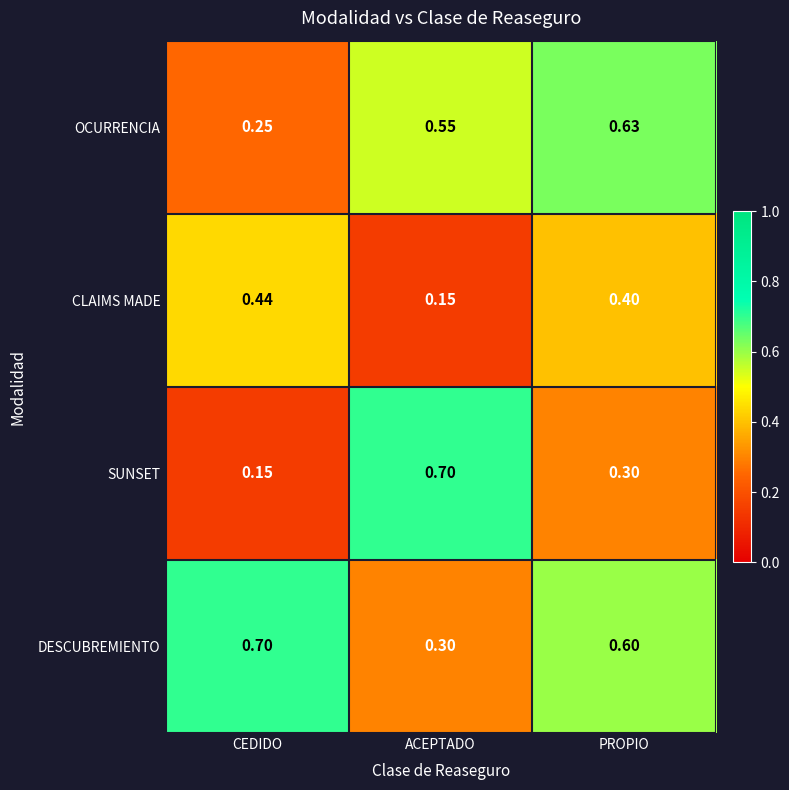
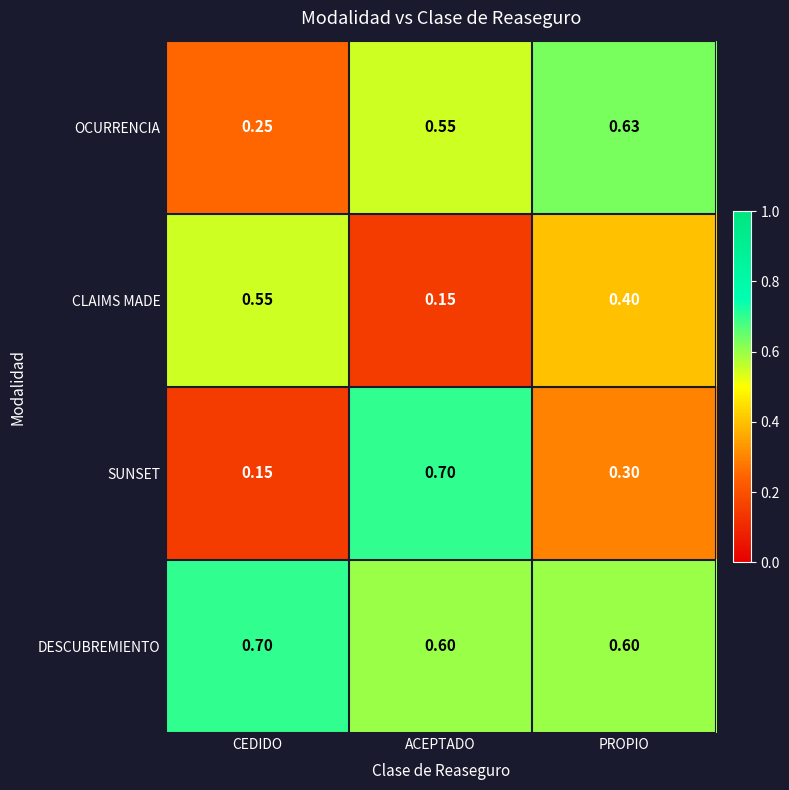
  {
    "OCURRENCIA": {
      "CEDIDO": 0.25,
      "ACEPTADO": 0.55,
      "PROPIO": 0.63
    },
    "CLAIMS MADE": {
-     "CEDIDO": 0.44,
+     "CEDIDO": 0.55,
      "ACEPTADO": 0.15,
      "PROPIO": 0.40
    },
    "SUNSET": {
      "CEDIDO": 0.15,
      "ACEPTADO": 0.70,
      "PROPIO": 0.30
    },
    "DESCUBREMIENTO": {
      "CEDIDO": 0.70,
-     "ACEPTADO": 0.30,
+     "ACEPTADO": 0.60,
      "PROPIO": 0.60
    }
  }
